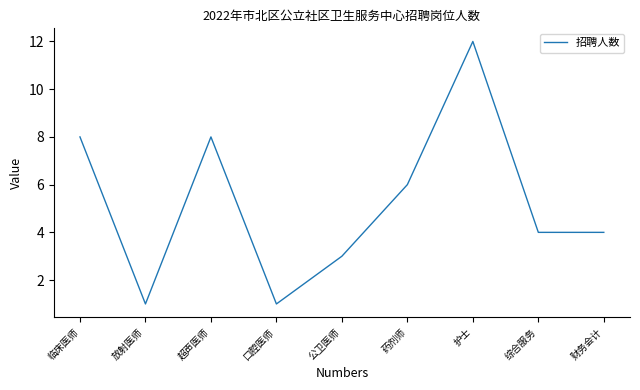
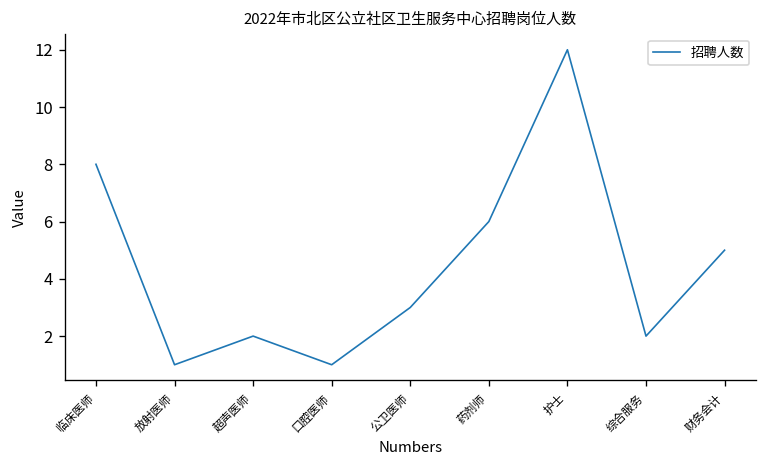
  {
    "临床医师": 8,
    "放射医师": 1,
-   "超声医师": 8,
+   "超声医师": 2,
    "口腔医师": 1,
    "公卫医师": 3,
    "药剂师": 6,
    "护士": 12,
-   "综合服务": 4,
-   "财务会计": 4
+   "综合服务": 2,
+   "财务会计": 5
  }
